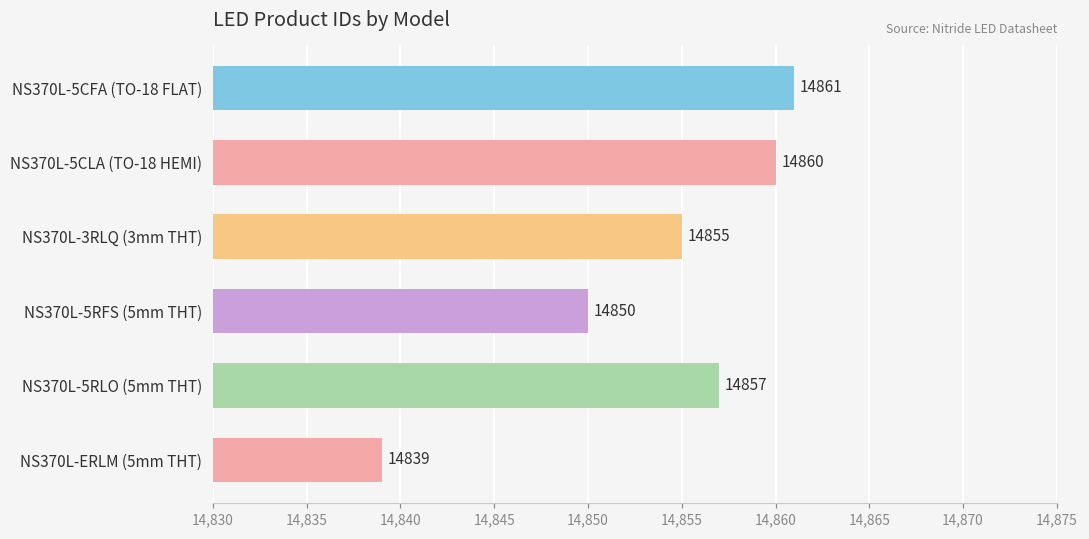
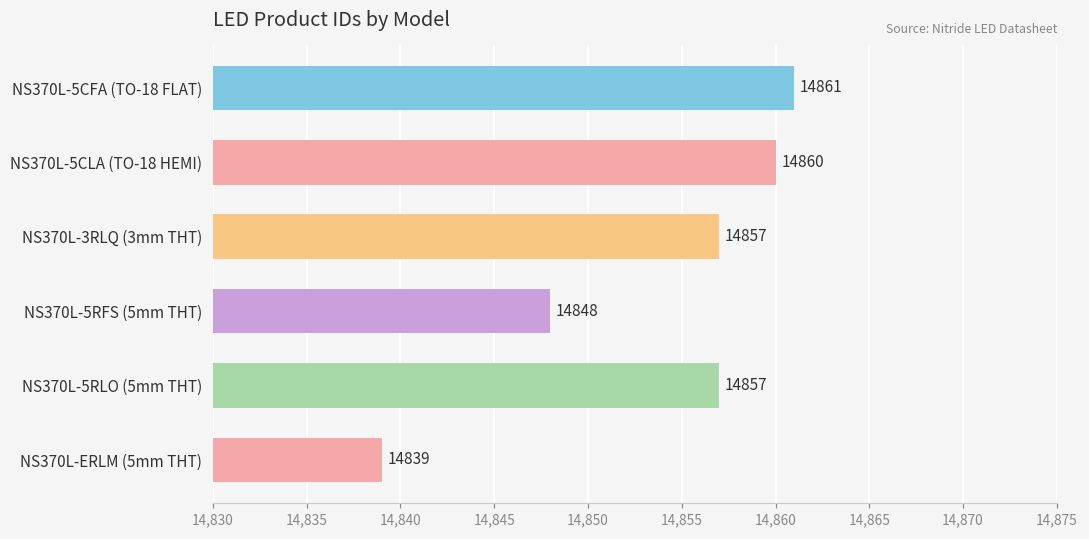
  {
    "NS370L-5CFA (TO-18 FLAT)": 14861,
    "NS370L-5CLA (TO-18 HEMI)": 14860,
-   "NS370L-3RLQ (3mm THT)": 14855,
-   "NS370L-5RFS (5mm THT)": 14850,
+   "NS370L-3RLQ (3mm THT)": 14857,
+   "NS370L-5RFS (5mm THT)": 14848,
    "NS370L-5RLO (5mm THT)": 14857,
    "NS370L-ERLM (5mm THT)": 14839
  }
